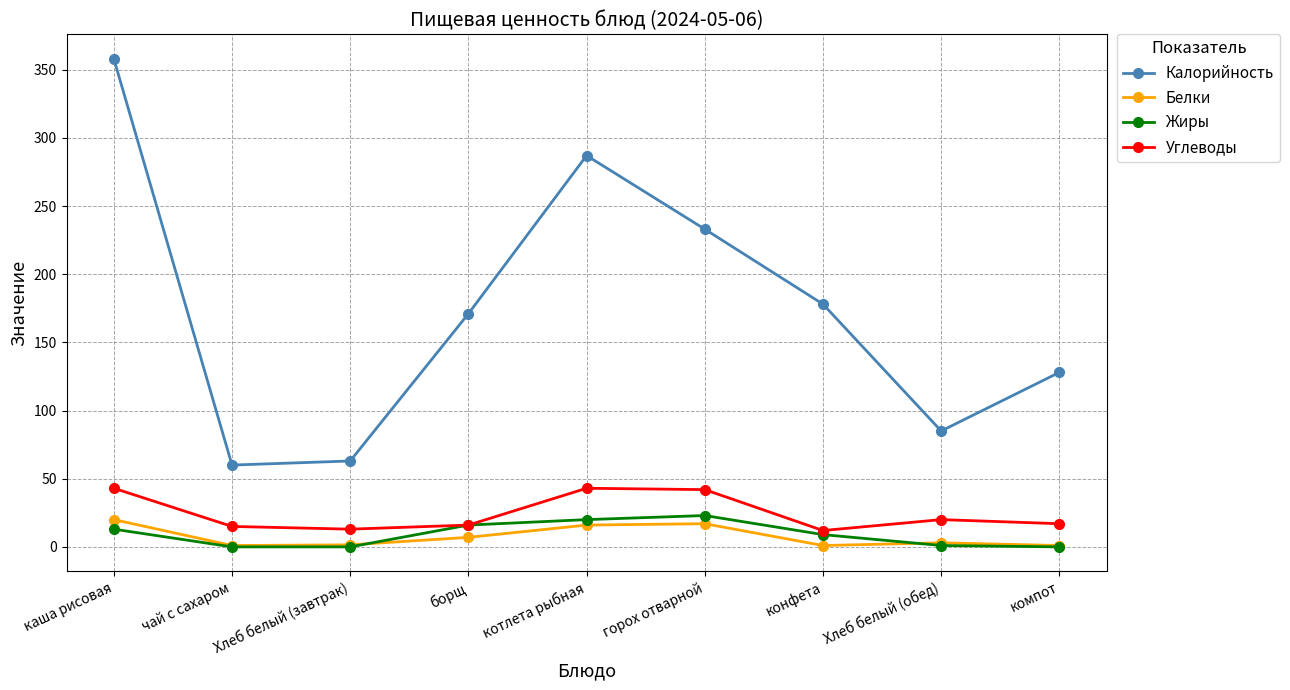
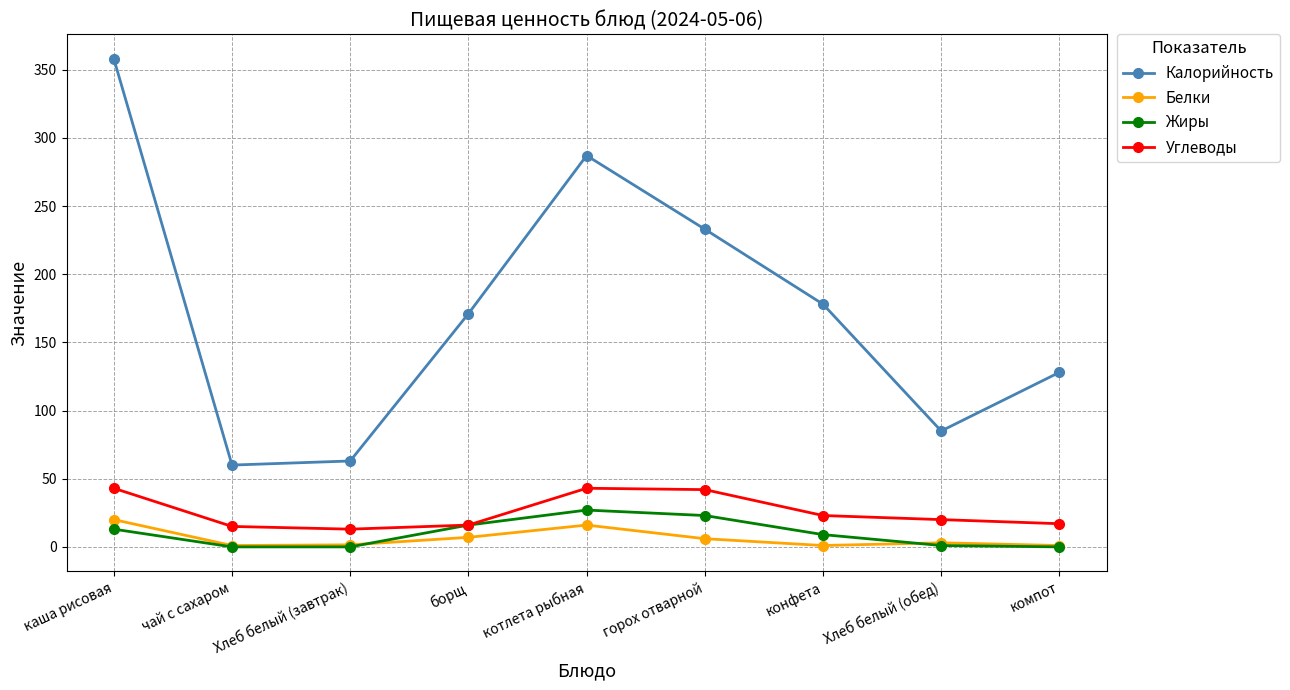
  {
    "Калорийность": {
      "каша рисовая": 358,
      "чай с сахаром": 60,
      "Хлеб белый (завтрак)": 63,
      "борщ": 171,
      "котлета рыбная": 287,
      "горох отварной": 233,
      "конфета": 178,
      "Хлеб белый (обед)": 85,
      "компот": 128
    },
    "Белки": {
      "каша рисовая": 20,
      "борщ": 7,
      "котлета рыбная": 16,
-     "горох отварной": 17,
+     "горох отварной": 6,
      "конфета": 1,
      "Хлеб белый (обед)": 3
    },
    "Жиры": {
      "каша рисовая": 13,
-     "котлета рыбная": 20,
+     "котлета рыбная": 27,
      "горох отварной": 23,
      "конфета": 9,
      "Хлеб белый (обед)": 1
    },
    "Углеводы": {
      "каша рисовая": 43,
      "чай с сахаром": 15,
      "Хлеб белый (завтрак)": 13,
      "котлета рыбная": 43,
      "горох отварной": 42,
-     "конфета": 12,
+     "конфета": 23,
      "Хлеб белый (обед)": 20,
      "компот": 17
    }
  }
